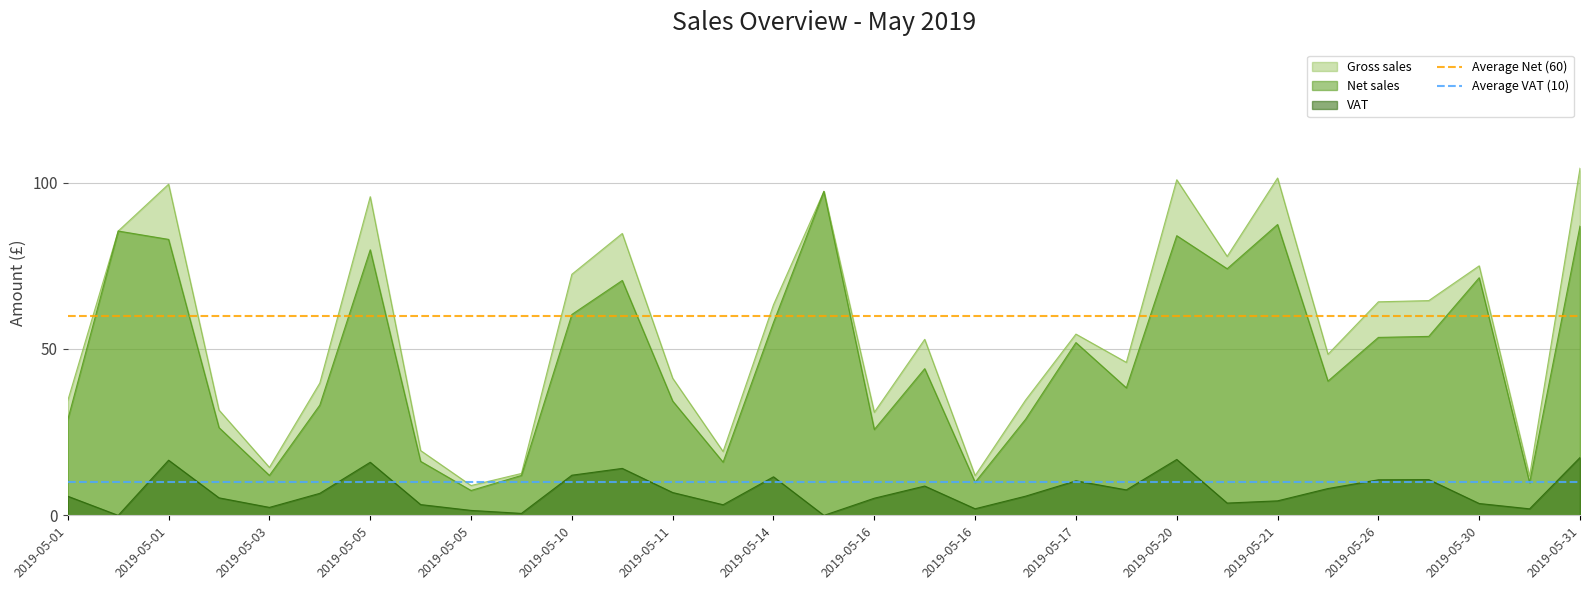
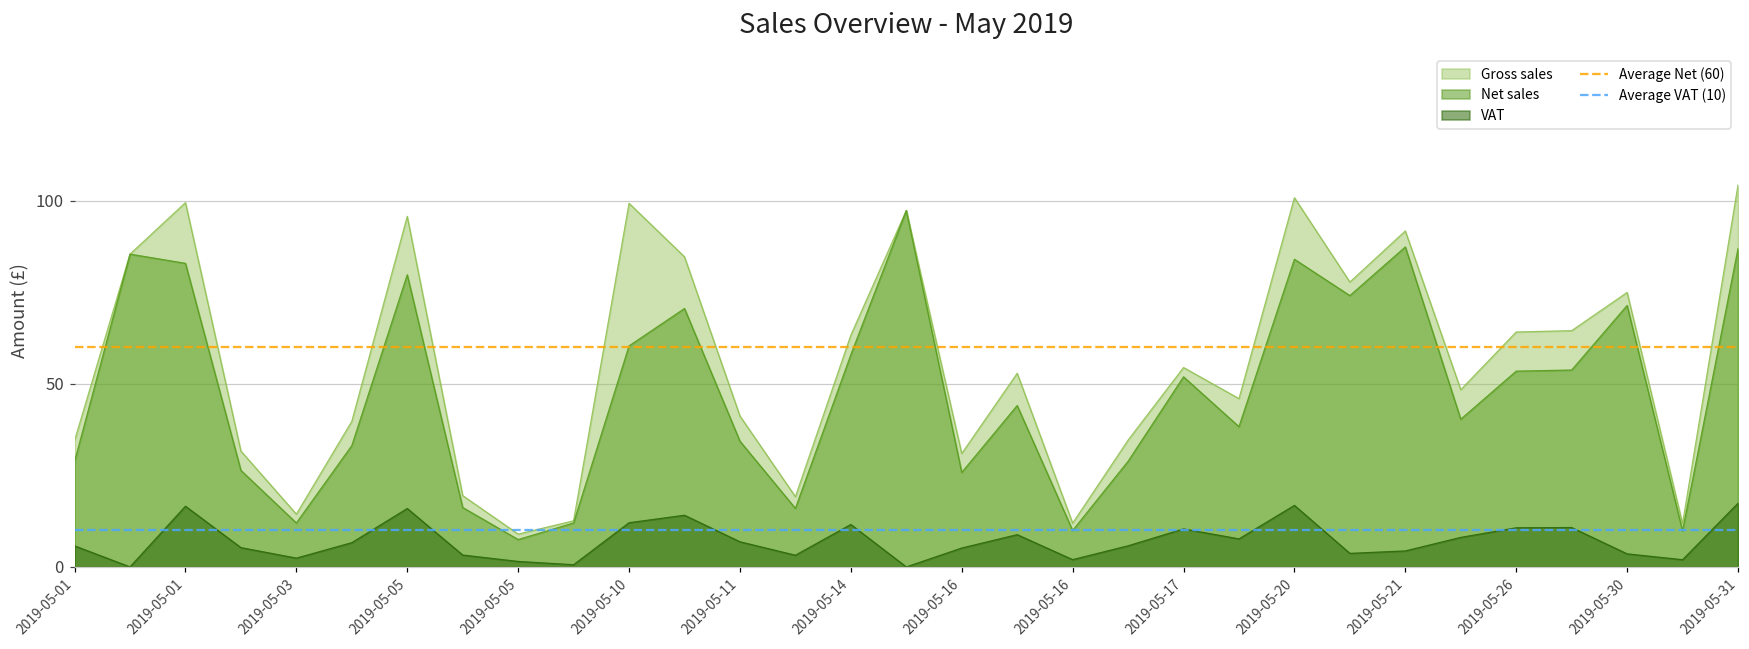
  {
    "Gross sales": {
-     "2019-05-10": 72,
+     "2019-05-10": 99,
      "2019-05-14": 63,
      "2019-05-17": 54,
-     "2019-05-21": 101,
+     "2019-05-21": 92,
      "2019-05-26": 64,
      "2019-05-31": 104
    }
  }
